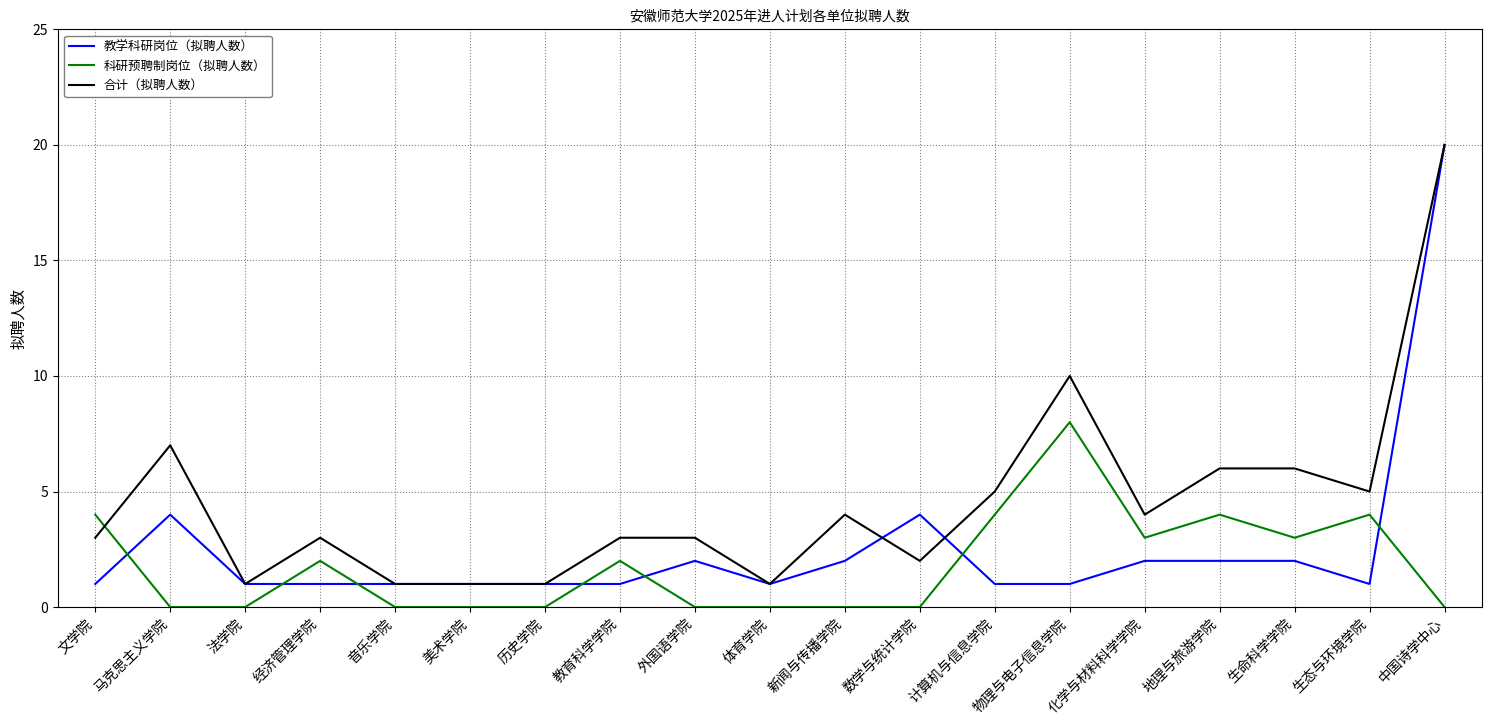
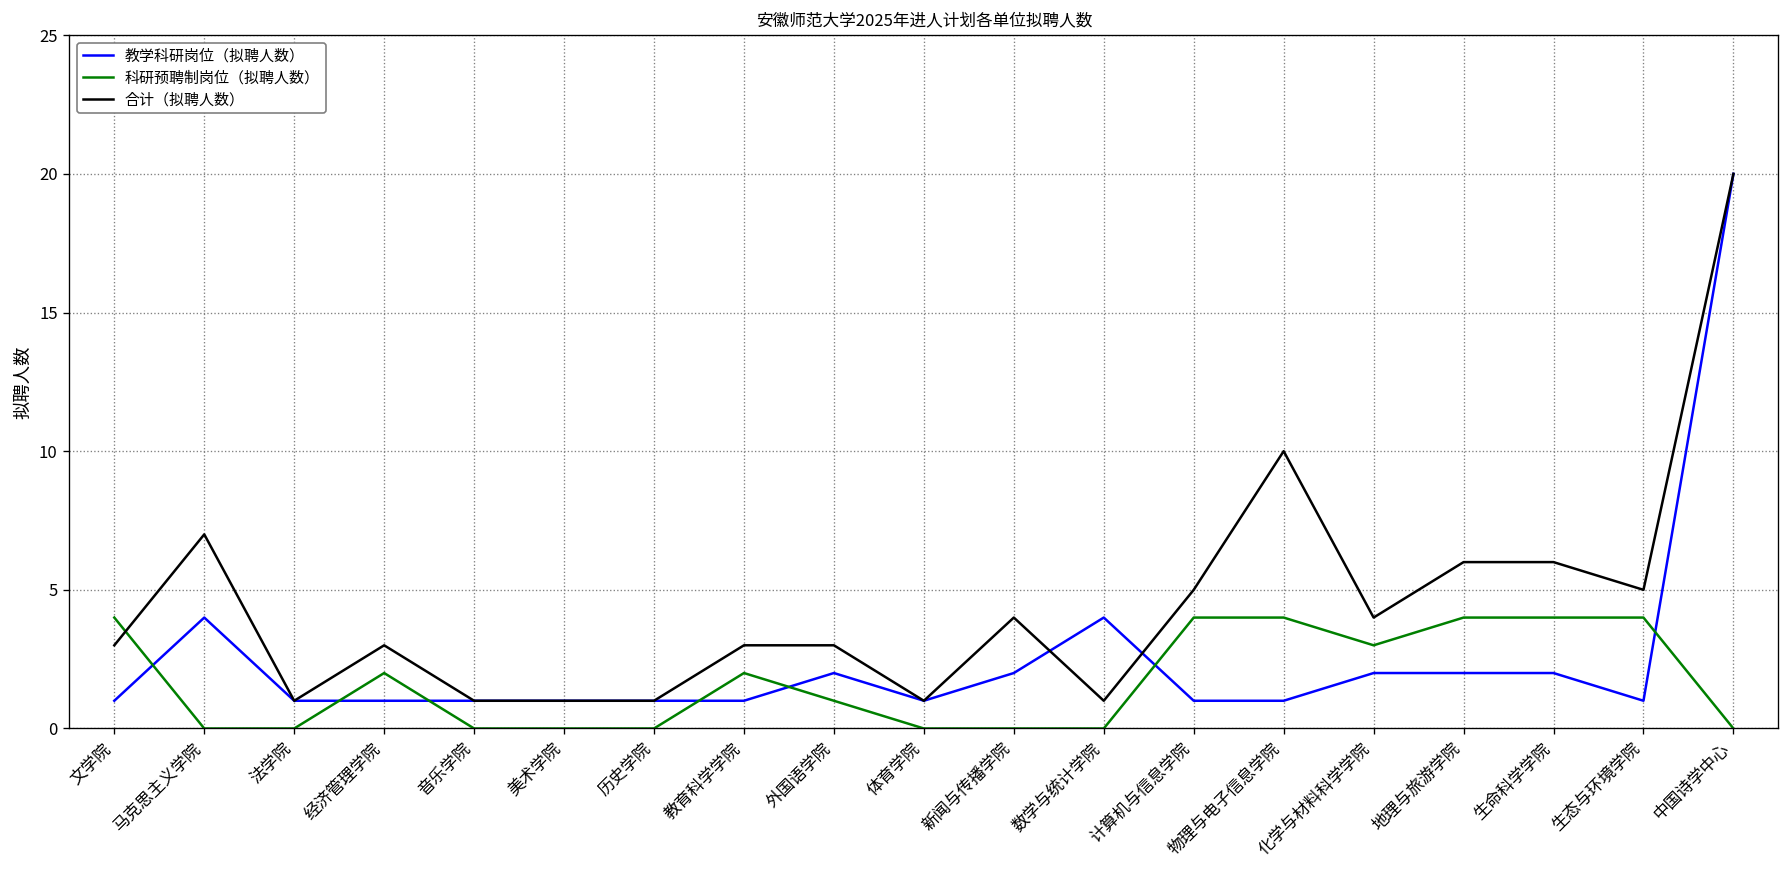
  {
    "教学科研岗位（拟聘人数）": {
      "文学院": 1,
      "马克思主义学院": 4,
      "经济管理学院": 1,
      "教育科学学院": 1,
      "外国语学院": 2,
      "新闻与传播学院": 2,
      "数学与统计学院": 4,
      "计算机与信息学院": 1,
      "物理与电子信息学院": 1,
      "化学与材料科学学院": 2,
      "地理与旅游学院": 2,
      "生命科学学院": 2,
      "生态与环境学院": 1
    },
    "科研预聘制岗位（拟聘人数）": {
      "文学院": 4,
      "马克思主义学院": 0,
      "法学院": 0,
      "经济管理学院": 2,
      "音乐学院": 0,
      "美术学院": 0,
      "历史学院": 0,
      "教育科学学院": 2,
-     "外国语学院": 0,
+     "外国语学院": 1,
      "体育学院": 0,
      "新闻与传播学院": 0,
      "数学与统计学院": 0,
      "计算机与信息学院": 4,
-     "物理与电子信息学院": 8,
+     "物理与电子信息学院": 4,
      "化学与材料科学学院": 3,
      "地理与旅游学院": 4,
-     "生命科学学院": 3,
+     "生命科学学院": 4,
      "生态与环境学院": 4,
      "中国诗学中心": 0
    },
    "合计（拟聘人数）": {
      "文学院": 3,
      "马克思主义学院": 7,
      "经济管理学院": 3,
      "教育科学学院": 3,
      "外国语学院": 3,
      "新闻与传播学院": 4,
-     "数学与统计学院": 2,
+     "数学与统计学院": 1,
      "计算机与信息学院": 5,
      "物理与电子信息学院": 10,
      "化学与材料科学学院": 4,
      "地理与旅游学院": 6,
      "生命科学学院": 6,
      "生态与环境学院": 5
    }
  }
